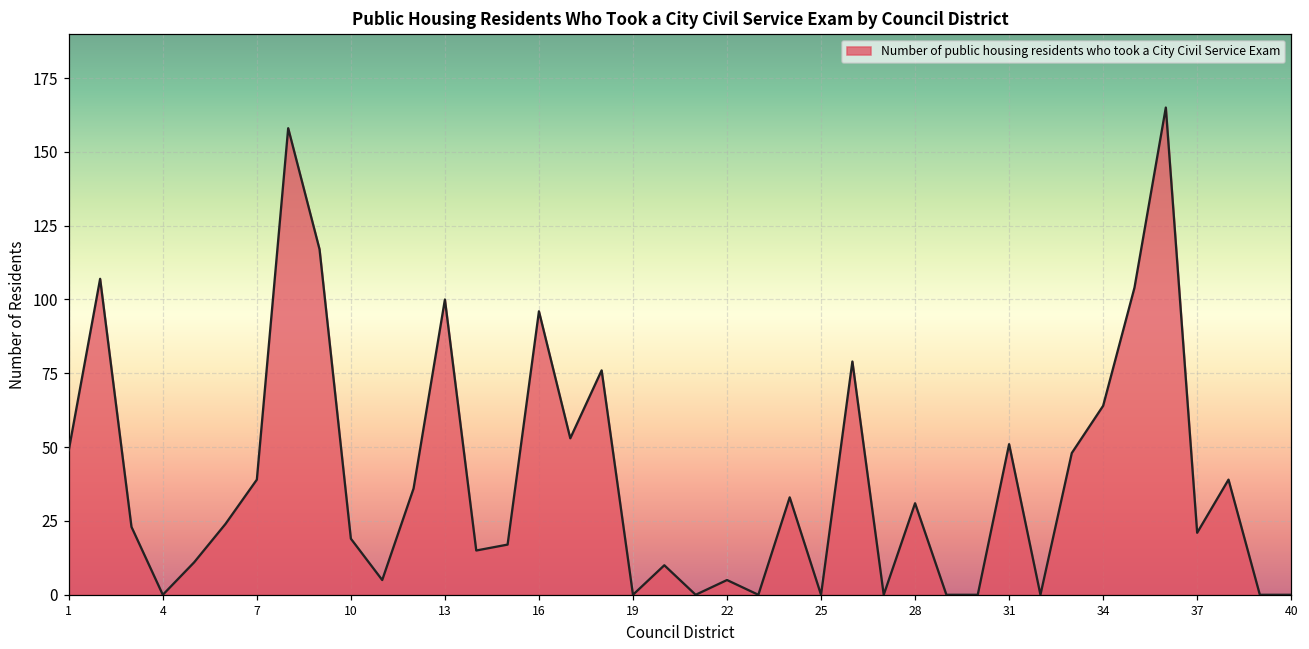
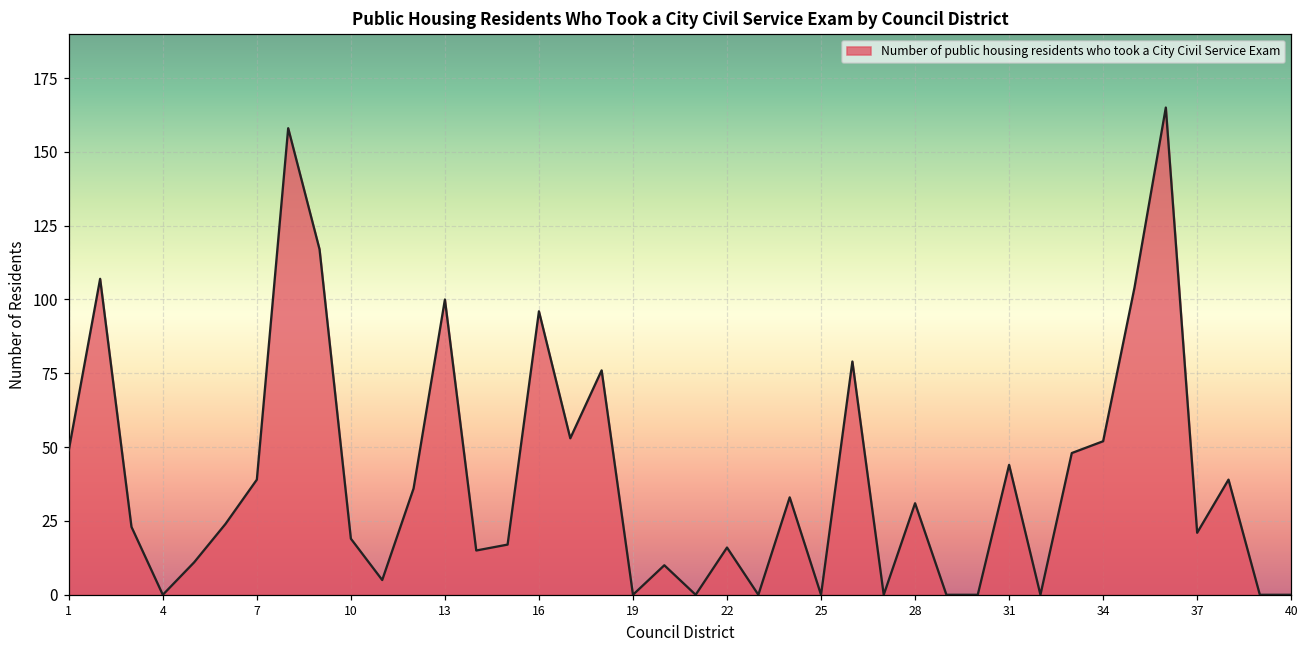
  {
    "1": 49,
    "4": 0,
    "7": 39,
    "10": 19,
    "13": 100,
    "16": 96,
    "19": 0,
-   "22": 5,
+   "22": 16,
    "25": 0,
    "28": 31,
-   "31": 51,
-   "34": 64,
+   "31": 44,
+   "34": 52,
    "37": 21,
    "40": 0
  }
